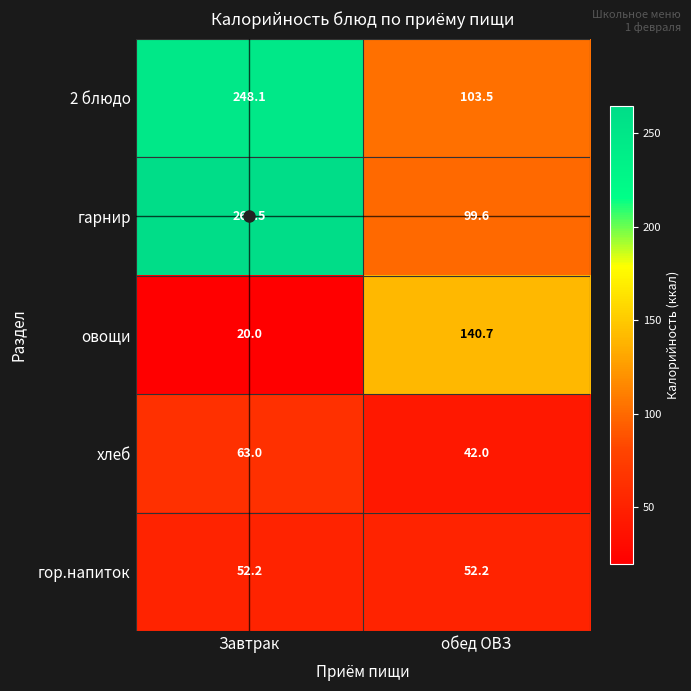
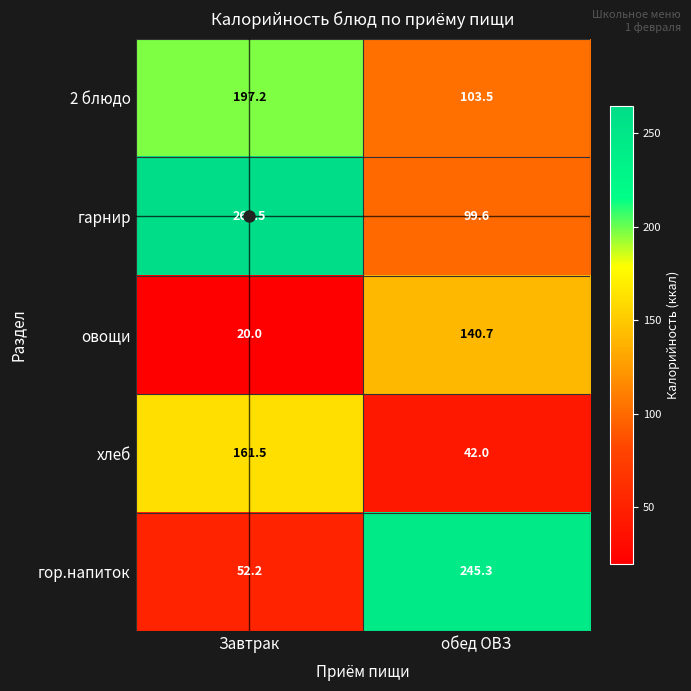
  {
    "2 блюдо": {
-     "Завтрак": 248.1,
+     "Завтрак": 197.2,
      "обед ОВЗ": 103.5
    },
    "гарнир": {
      "обед ОВЗ": 99.6
    },
    "овощи": {
      "Завтрак": 20.0,
      "обед ОВЗ": 140.7
    },
    "хлеб": {
-     "Завтрак": 63.0,
+     "Завтрак": 161.5,
      "обед ОВЗ": 42.0
    },
    "гор.напиток": {
      "Завтрак": 52.2,
-     "обед ОВЗ": 52.2
+     "обед ОВЗ": 245.3
    }
  }
